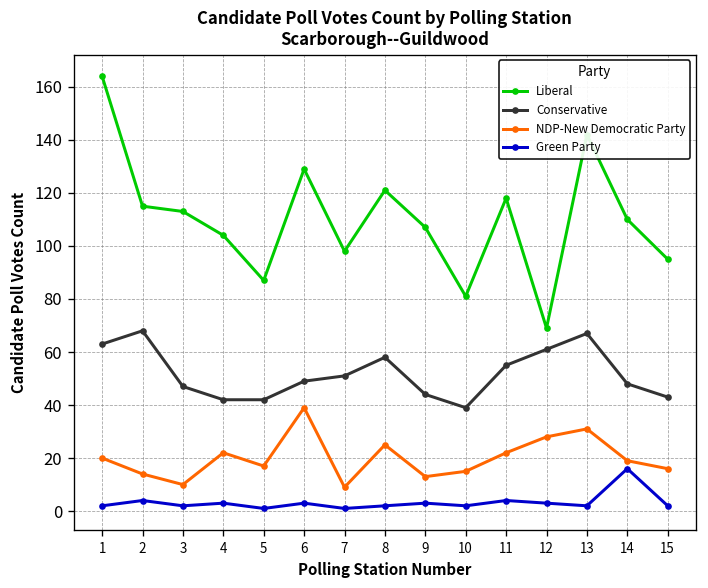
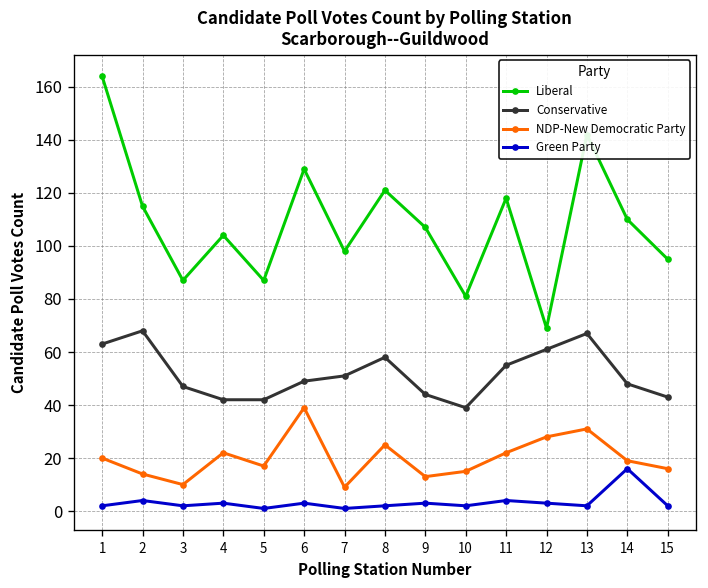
  {
    "Liberal": {
      "1": 164,
      "2": 115,
-     "3": 113,
+     "3": 87,
      "4": 104,
      "5": 87,
      "6": 129,
      "7": 98,
      "8": 121,
      "9": 107,
      "10": 81,
      "11": 118,
      "12": 69,
      "14": 110,
      "15": 95
    },
    "Conservative": {
      "1": 63,
      "2": 68,
      "3": 47,
      "4": 42,
      "5": 42,
      "6": 49,
      "7": 51,
      "8": 58,
      "9": 44,
      "10": 39,
      "11": 55,
      "12": 61,
      "13": 67,
      "14": 48,
      "15": 43
    },
    "NDP-New Democratic Party": {
      "1": 20,
      "2": 14,
      "3": 10,
      "4": 22,
      "5": 17,
      "6": 39,
      "7": 9,
      "8": 25,
      "9": 13,
      "10": 15,
      "11": 22,
      "12": 28,
      "13": 31,
      "14": 19,
      "15": 16
    },
    "Green Party": {
      "1": 2,
      "2": 4,
      "3": 2,
      "4": 3,
      "5": 1,
      "6": 3,
      "7": 1,
      "8": 2,
      "9": 3,
      "10": 2,
      "11": 4,
      "12": 3,
      "13": 2,
      "14": 16,
      "15": 2
    }
  }
